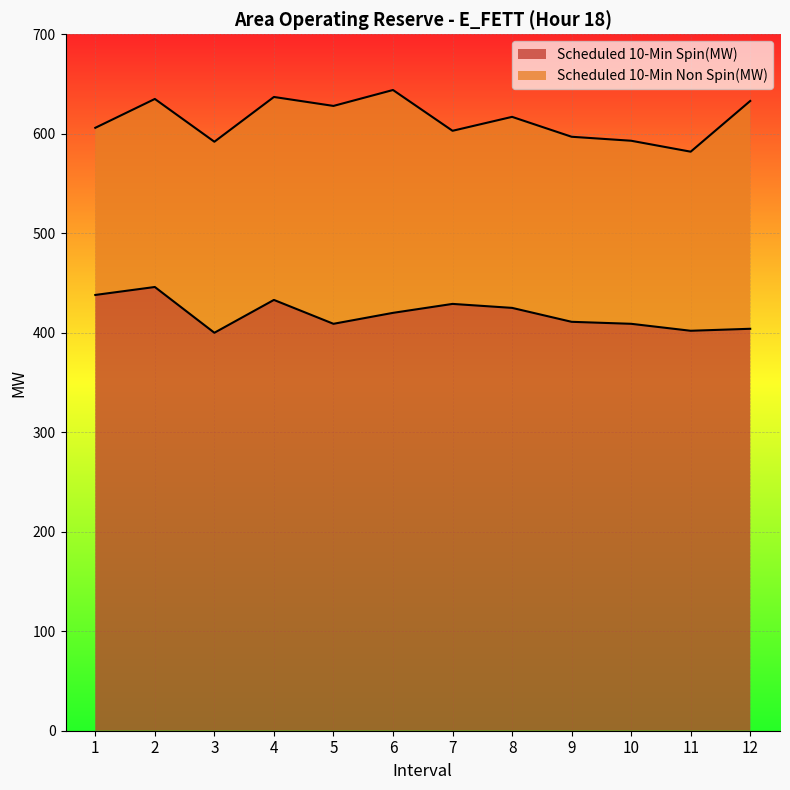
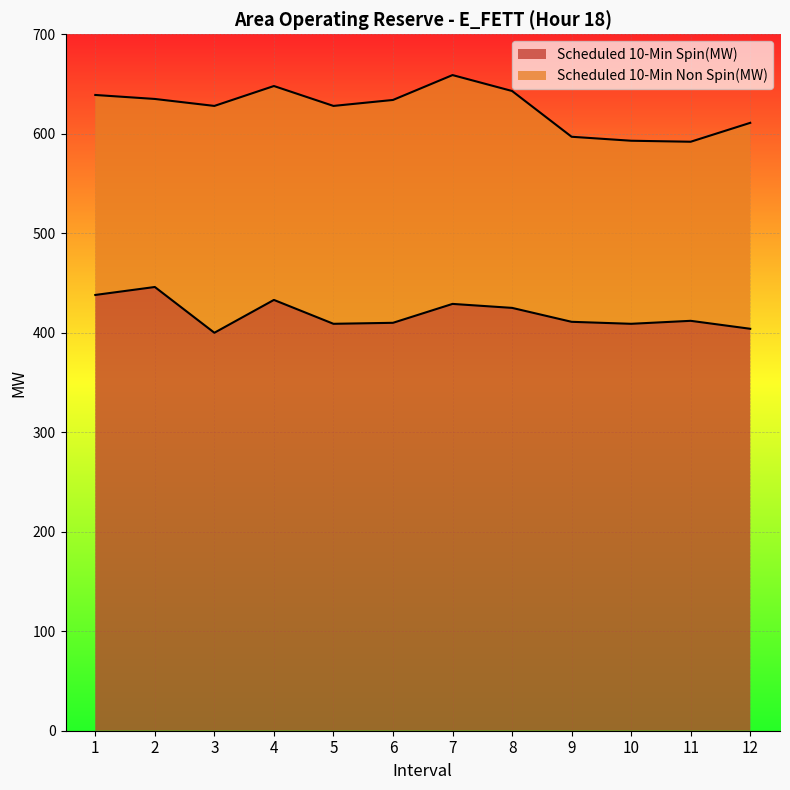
  {
    "Scheduled 10-Min Spin(MW)": {
      "1": 440,
      "2": 450,
      "3": 400,
      "4": 430,
      "5": 410,
-     "6": 420,
+     "6": 410,
      "7": 430,
      "8": 430,
      "9": 410,
      "10": 410,
-     "11": 400,
+     "11": 410,
      "12": 400
    },
    "Scheduled 10-Min Non Spin(MW)": {
-     "1": 170,
+     "1": 200,
      "2": 190,
-     "3": 190,
-     "4": 200,
+     "3": 230,
+     "4": 220,
      "5": 220,
      "6": 220,
-     "7": 170,
-     "8": 190,
+     "7": 230,
+     "8": 220,
      "9": 190,
      "10": 180,
      "11": 180,
-     "12": 230
+     "12": 210
    }
  }
